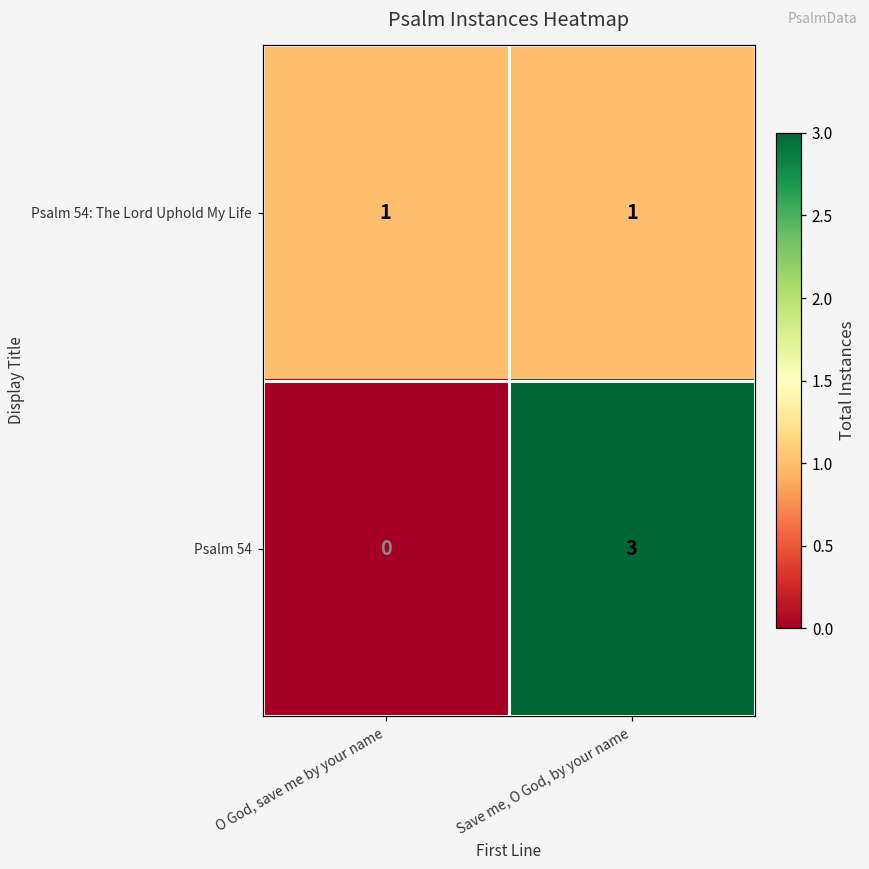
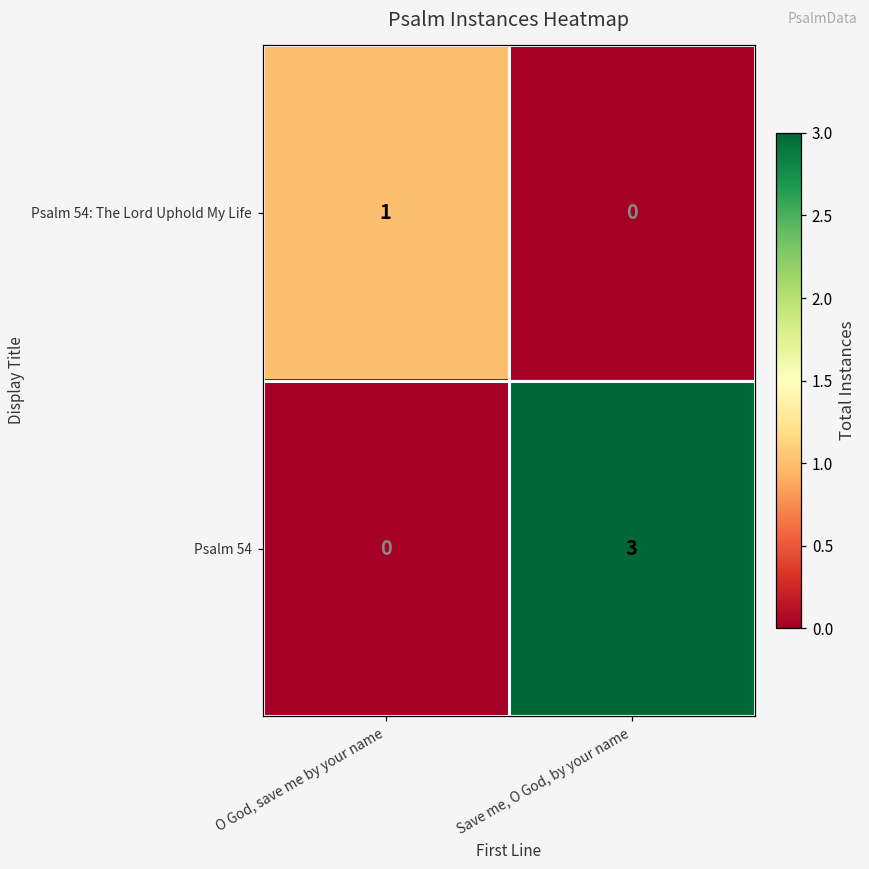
  {
    "Psalm 54: The Lord Uphold My Life": {
      "O God, save me by your name": 1,
-     "Save me, O God, by your name": 1
+     "Save me, O God, by your name": 0
    },
    "Psalm 54": {
      "O God, save me by your name": 0,
      "Save me, O God, by your name": 3
    }
  }
